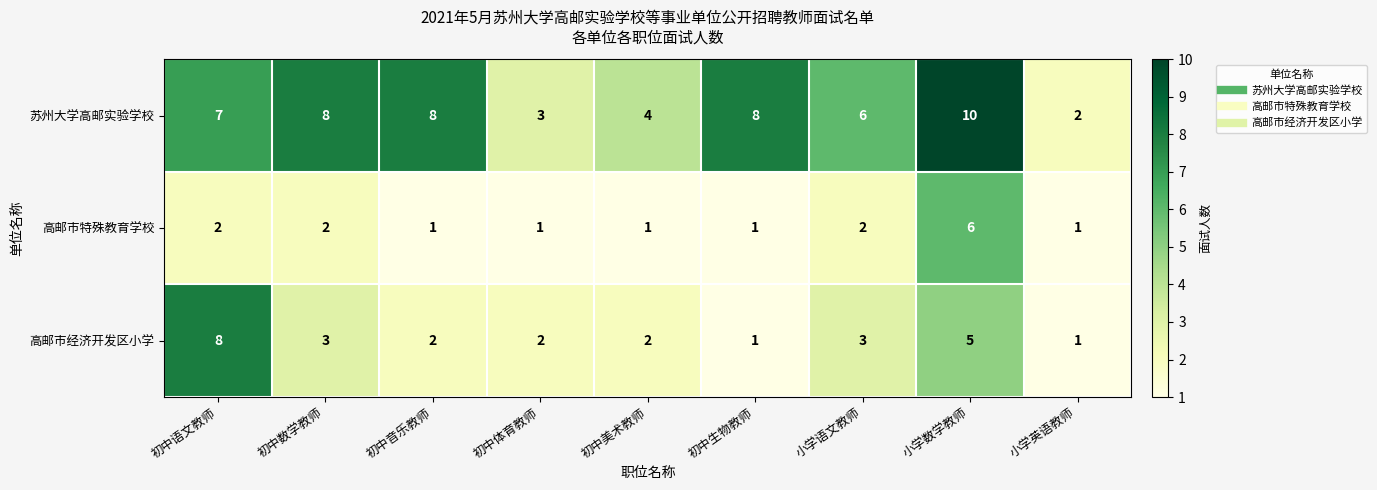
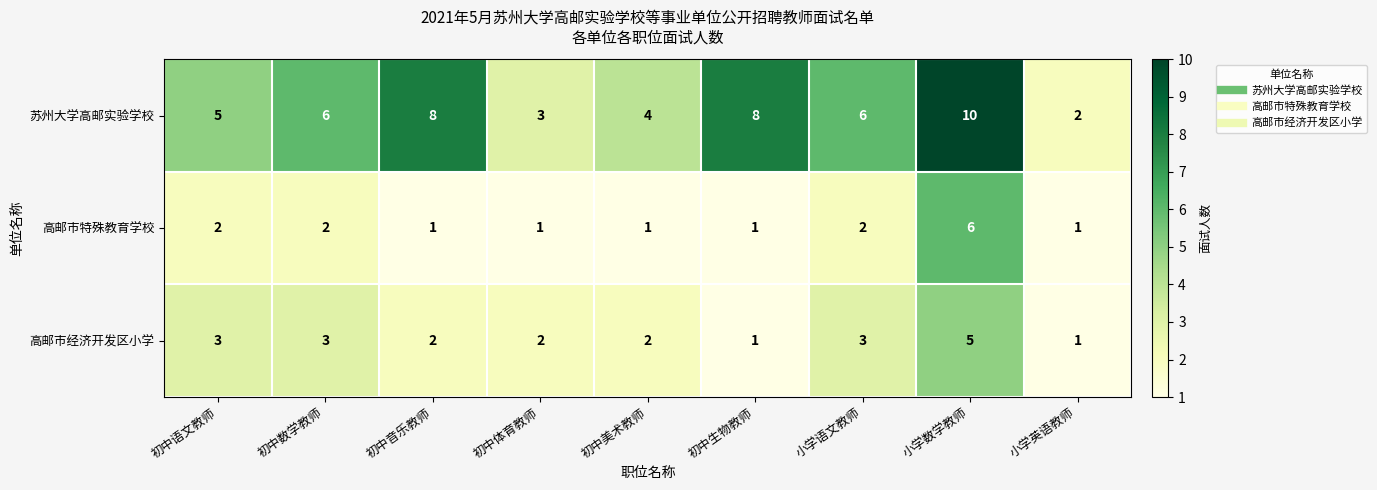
  {
    "苏州大学高邮实验学校": {
-     "初中语文教师": 7,
-     "初中数学教师": 8,
+     "初中语文教师": 5,
+     "初中数学教师": 6,
      "初中音乐教师": 8,
      "初中体育教师": 3,
      "初中美术教师": 4,
      "初中生物教师": 8,
      "小学语文教师": 6,
      "小学数学教师": 10,
      "小学英语教师": 2
    },
    "高邮市特殊教育学校": {
      "初中语文教师": 2,
      "初中数学教师": 2,
      "初中音乐教师": 1,
      "初中体育教师": 1,
      "初中美术教师": 1,
      "初中生物教师": 1,
      "小学语文教师": 2,
      "小学数学教师": 6,
      "小学英语教师": 1
    },
    "高邮市经济开发区小学": {
-     "初中语文教师": 8,
+     "初中语文教师": 3,
      "初中数学教师": 3,
      "初中音乐教师": 2,
      "初中体育教师": 2,
      "初中美术教师": 2,
      "初中生物教师": 1,
      "小学语文教师": 3,
      "小学数学教师": 5,
      "小学英语教师": 1
    }
  }
